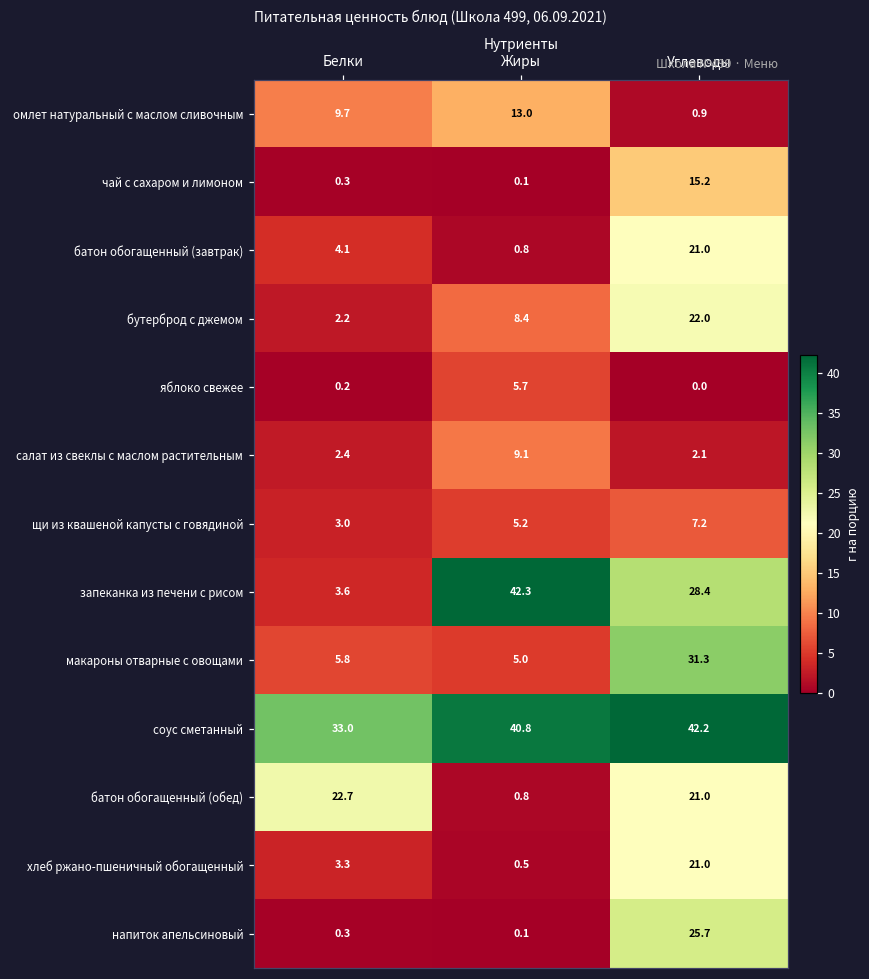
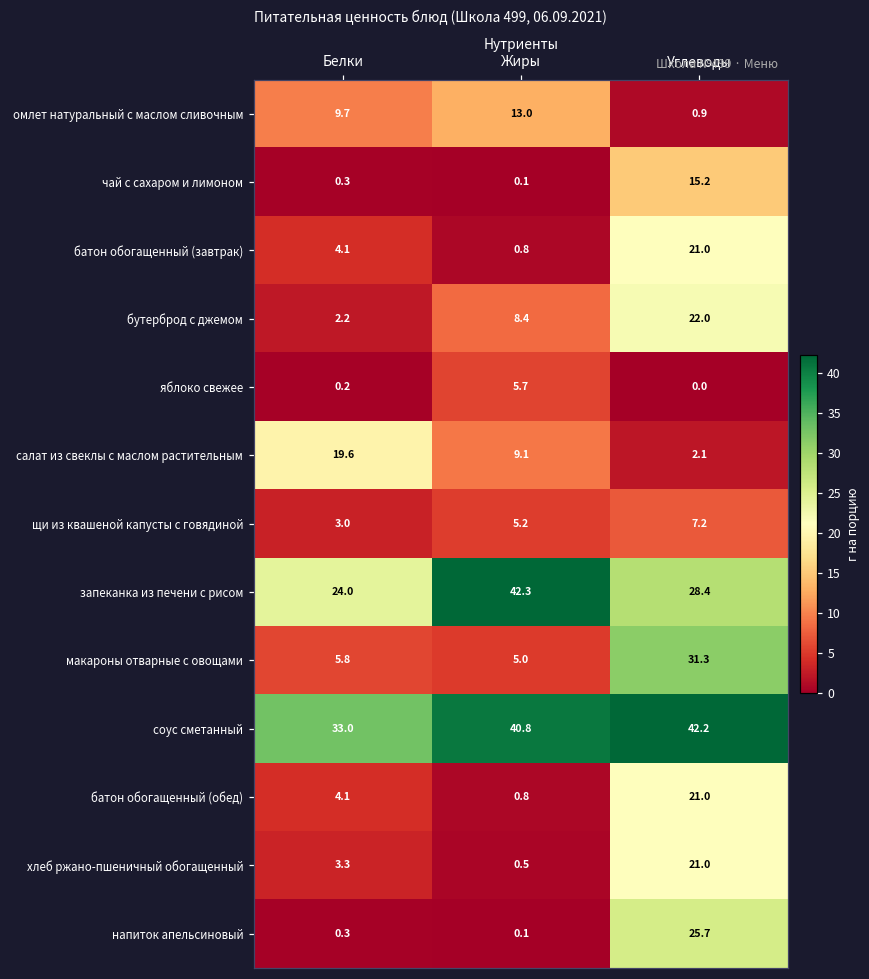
  {
    "омлет натуральный с маслом сливочным": {
      "Белки": 9.7,
      "Жиры": 13.0,
      "Углеводы": 0.9
    },
    "чай с сахаром и лимоном": {
      "Белки": 0.3,
      "Жиры": 0.1,
      "Углеводы": 15.2
    },
    "батон обогащенный (завтрак)": {
      "Белки": 4.1,
      "Жиры": 0.8,
      "Углеводы": 21.0
    },
    "бутерброд с джемом": {
      "Белки": 2.2,
      "Жиры": 8.4,
      "Углеводы": 22.0
    },
    "яблоко свежее": {
      "Белки": 0.2,
      "Жиры": 5.7,
      "Углеводы": 0.0
    },
    "салат из свеклы с маслом растительным": {
-     "Белки": 2.4,
+     "Белки": 19.6,
      "Жиры": 9.1,
      "Углеводы": 2.1
    },
    "щи из квашеной капусты с говядиной": {
      "Белки": 3.0,
      "Жиры": 5.2,
      "Углеводы": 7.2
    },
    "запеканка из печени с рисом": {
-     "Белки": 3.6,
+     "Белки": 24.0,
      "Жиры": 42.3,
      "Углеводы": 28.4
    },
    "макароны отварные с овощами": {
      "Белки": 5.8,
      "Жиры": 5.0,
      "Углеводы": 31.3
    },
    "соус сметанный": {
      "Белки": 33.0,
      "Жиры": 40.8,
      "Углеводы": 42.2
    },
    "батон обогащенный (обед)": {
-     "Белки": 22.7,
+     "Белки": 4.1,
      "Жиры": 0.8,
      "Углеводы": 21.0
    },
    "хлеб ржано-пшеничный обогащенный": {
      "Белки": 3.3,
      "Жиры": 0.5,
      "Углеводы": 21.0
    },
    "напиток апельсиновый": {
      "Белки": 0.3,
      "Жиры": 0.1,
      "Углеводы": 25.7
    }
  }
